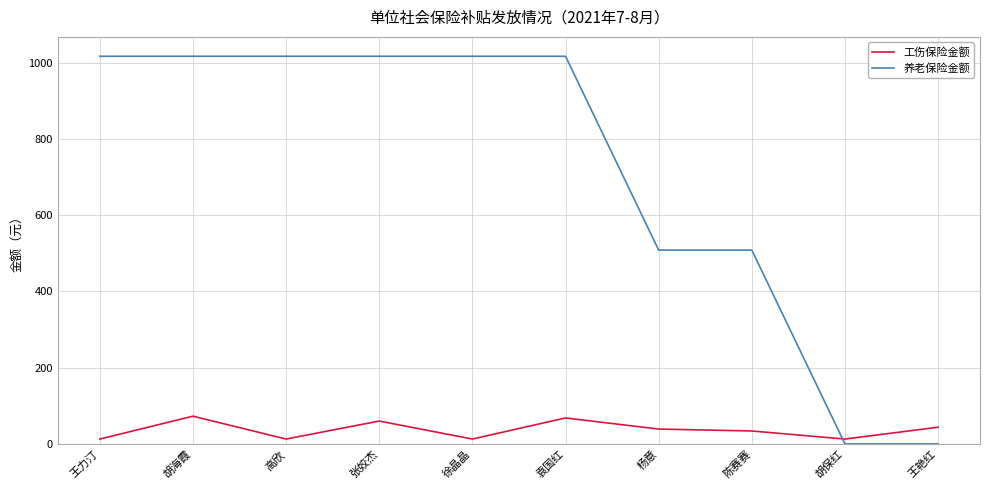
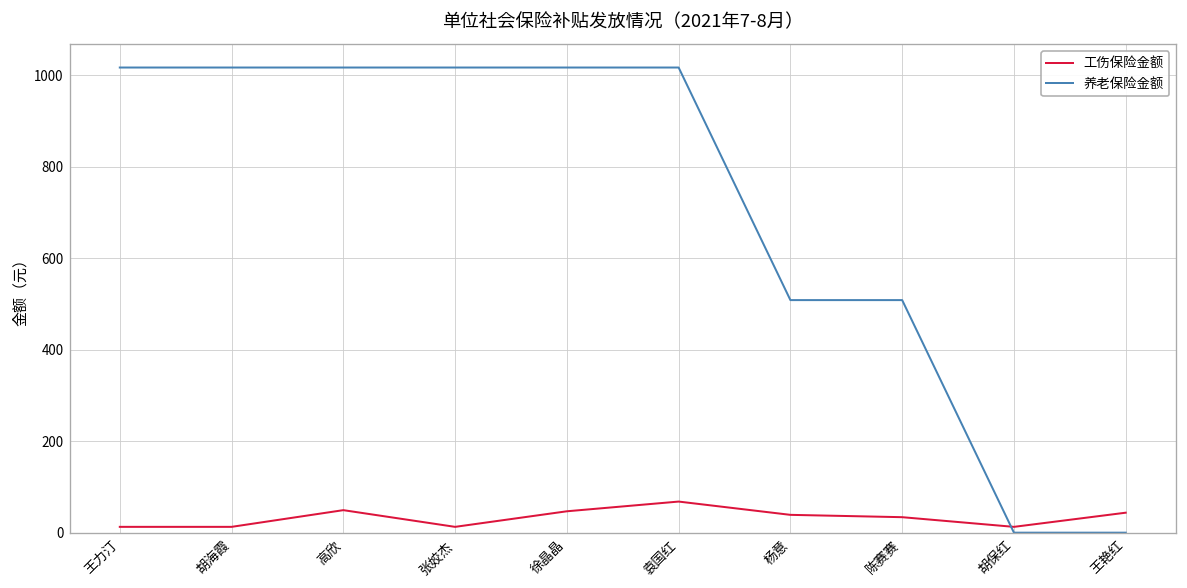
  {
    "工伤保险金额": {
      "王力汀": 10,
-     "胡海霞": 70,
-     "高欣": 10,
-     "张姣杰": 60,
-     "徐晶晶": 10,
+     "胡海霞": 10,
+     "高欣": 50,
+     "张姣杰": 10,
+     "徐晶晶": 50,
      "袁国红": 70,
      "杨意": 40,
      "陈赛赛": 30,
      "胡保红": 10,
      "王艳红": 40
    },
    "养老保险金额": {
      "王力汀": 1020,
      "胡海霞": 1020,
      "高欣": 1020,
      "张姣杰": 1020,
      "徐晶晶": 1020,
      "袁国红": 1020,
      "杨意": 510,
      "陈赛赛": 510,
      "胡保红": 0,
      "王艳红": 0
    }
  }
